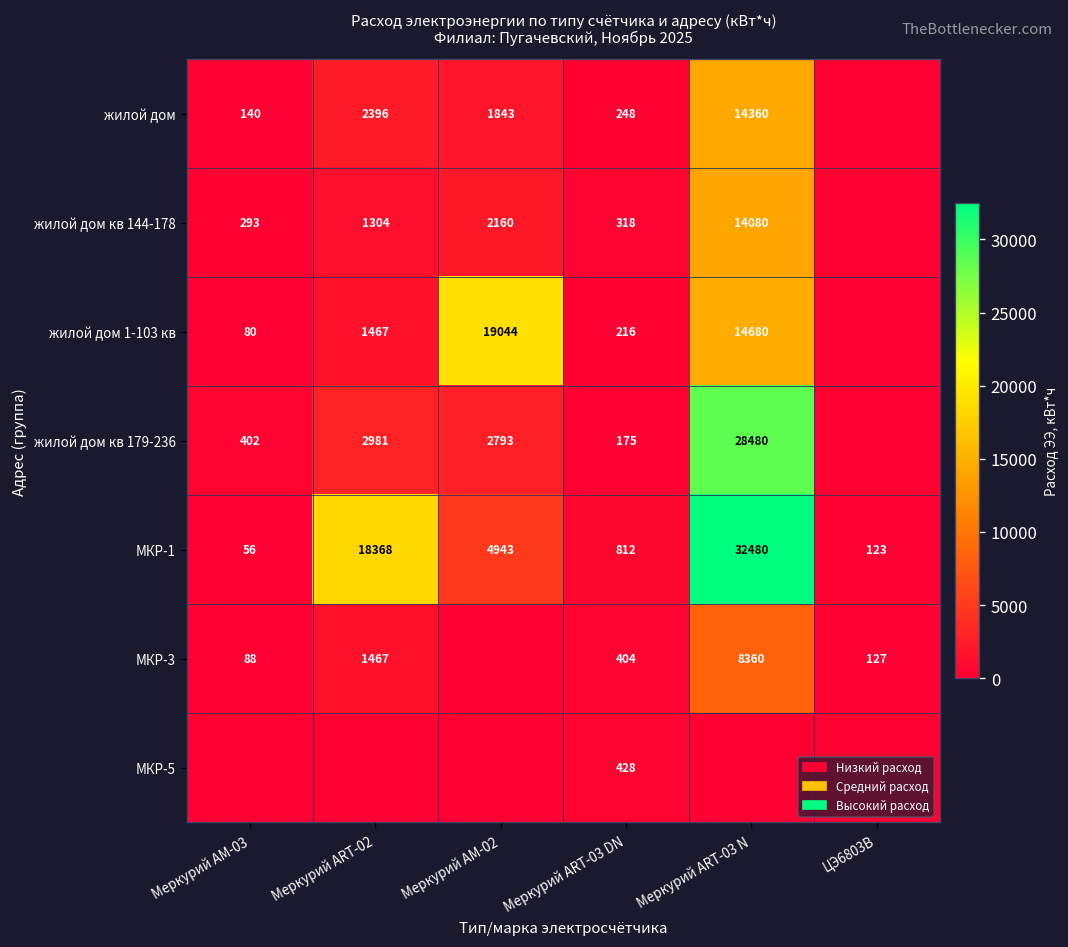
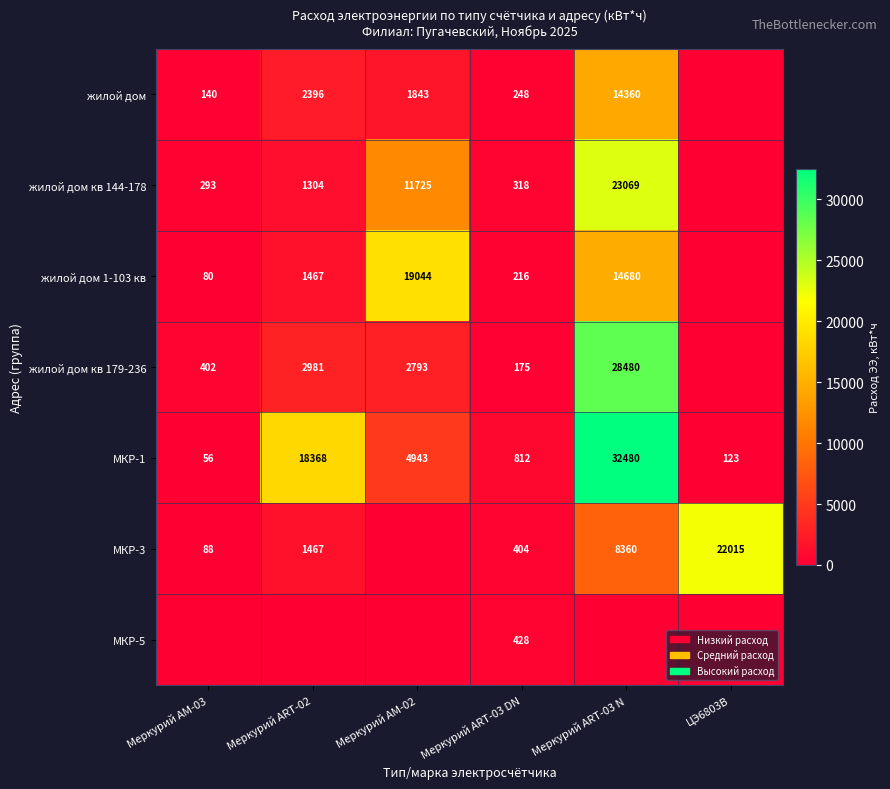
  {
    "жилой дом": {
      "Меркурий АМ-03": 140,
      "Меркурий АRT-02": 2396,
      "Меркурий АМ-02": 1843,
      "Меркурий ART-03 DN": 248,
      "Меркурий ART-03 N": 14360
    },
    "жилой дом кв 144-178": {
      "Меркурий АМ-03": 293,
      "Меркурий АRT-02": 1304,
-     "Меркурий АМ-02": 2160,
+     "Меркурий АМ-02": 11725,
      "Меркурий ART-03 DN": 318,
-     "Меркурий ART-03 N": 14080
+     "Меркурий ART-03 N": 23069
    },
    "жилой дом 1-103 кв": {
      "Меркурий АМ-03": 80,
      "Меркурий АRT-02": 1467,
      "Меркурий АМ-02": 19044,
      "Меркурий ART-03 DN": 216,
      "Меркурий ART-03 N": 14680
    },
    "жилой дом кв 179-236": {
      "Меркурий АМ-03": 402,
      "Меркурий АRT-02": 2981,
      "Меркурий АМ-02": 2793,
      "Меркурий ART-03 DN": 175,
      "Меркурий ART-03 N": 28480
    },
    "MКР-1": {
      "Меркурий АМ-03": 56,
      "Меркурий АRT-02": 18368,
      "Меркурий АМ-02": 4943,
      "Меркурий ART-03 DN": 812,
      "Меркурий ART-03 N": 32480,
      "ЦЭ6803В": 123
    },
    "МКР-3": {
      "Меркурий АМ-03": 88,
      "Меркурий АRT-02": 1467,
      "Меркурий ART-03 DN": 404,
      "Меркурий ART-03 N": 8360,
-     "ЦЭ6803В": 127
+     "ЦЭ6803В": 22015
    },
    "МКР-5": {
      "Меркурий ART-03 DN": 428
    }
  }
